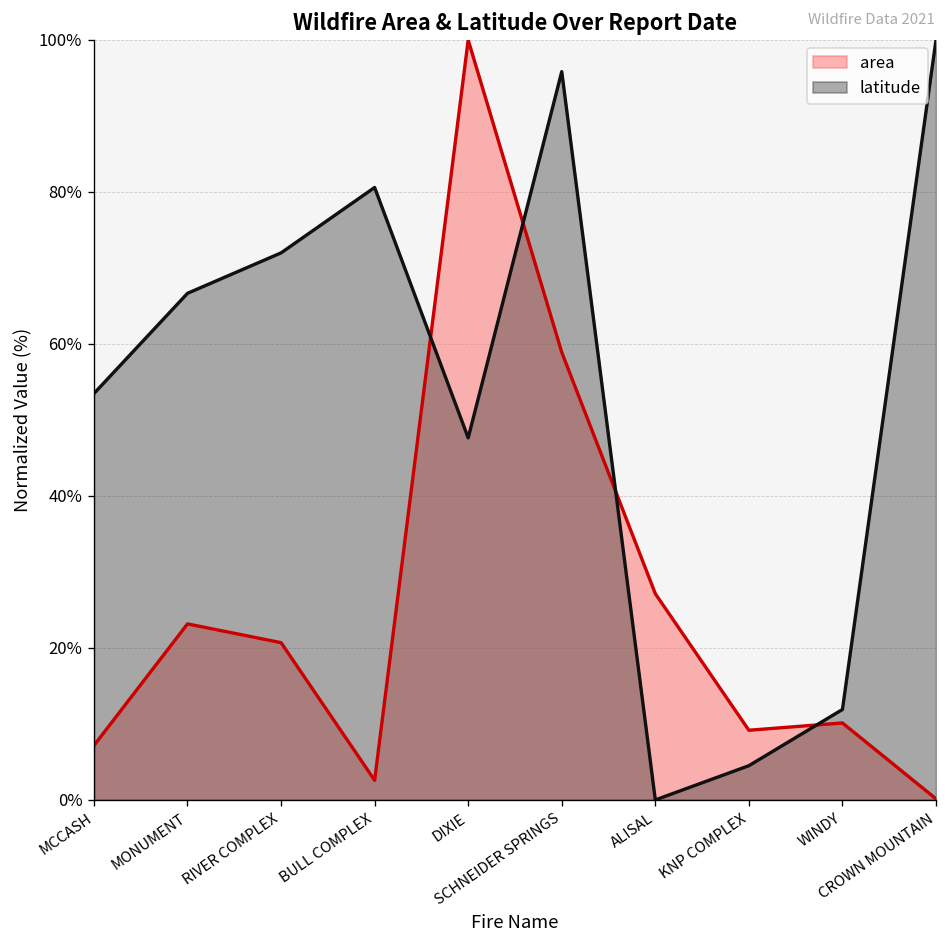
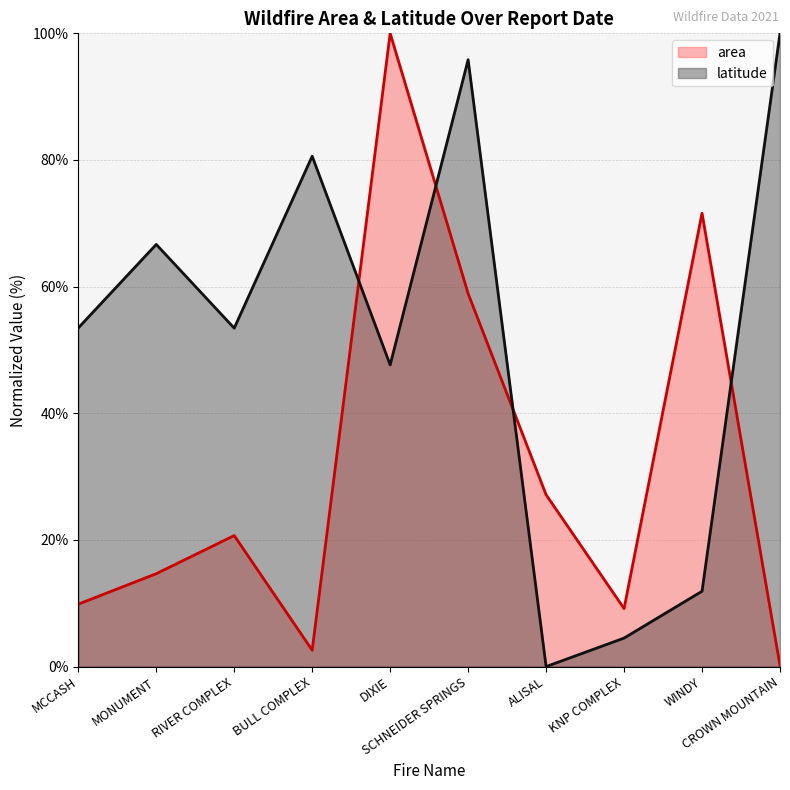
  {
    "area": {
-     "MCCASH": "7%",
-     "MONUMENT": "23%",
+     "MCCASH": "10%",
+     "MONUMENT": "15%",
      "RIVER COMPLEX": "21%",
      "BULL COMPLEX": "3%",
      "DIXIE": "100%",
      "SCHNEIDER SPRINGS": "59%",
      "ALISAL": "27%",
      "KNP COMPLEX": "9%",
-     "WINDY": "10%",
+     "WINDY": "72%",
      "CROWN MOUNTAIN": "0%"
    },
    "latitude": {
      "MCCASH": "53%",
      "MONUMENT": "67%",
-     "RIVER COMPLEX": "72%",
+     "RIVER COMPLEX": "53%",
      "BULL COMPLEX": "81%",
      "DIXIE": "48%",
      "SCHNEIDER SPRINGS": "96%",
      "ALISAL": "0%",
      "KNP COMPLEX": "5%",
      "WINDY": "12%",
      "CROWN MOUNTAIN": "100%"
    }
  }
